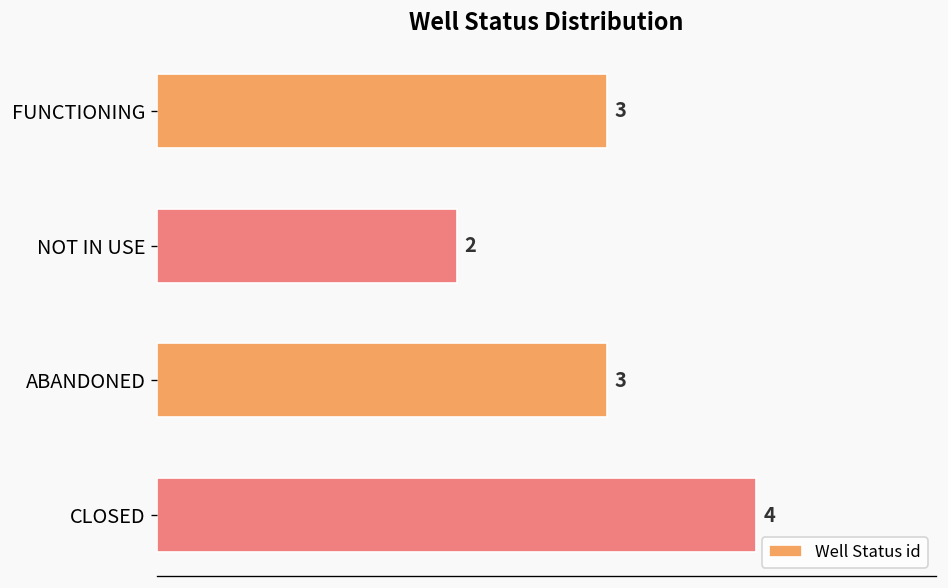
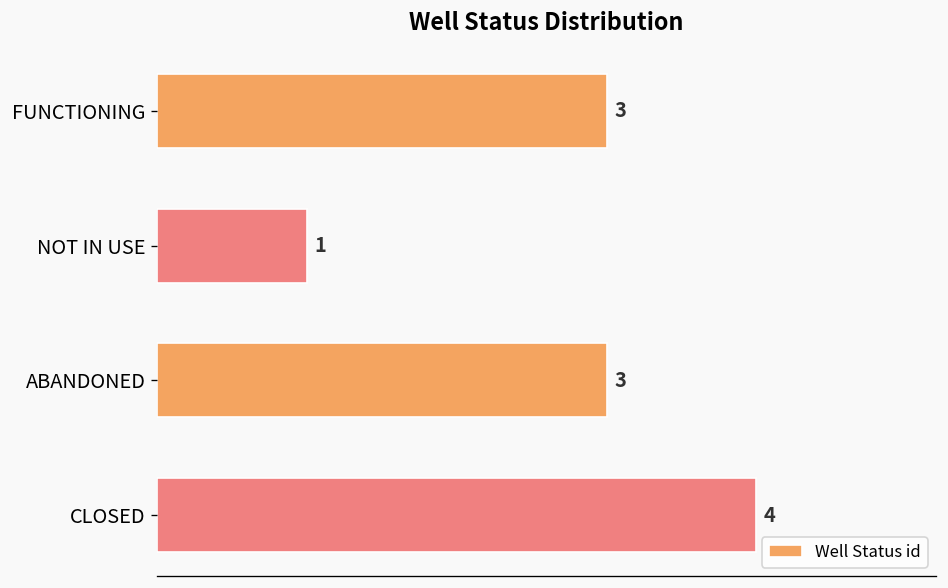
  {
    "FUNCTIONING": 3,
-   "NOT IN USE": 2,
+   "NOT IN USE": 1,
    "ABANDONED": 3,
    "CLOSED": 4
  }
